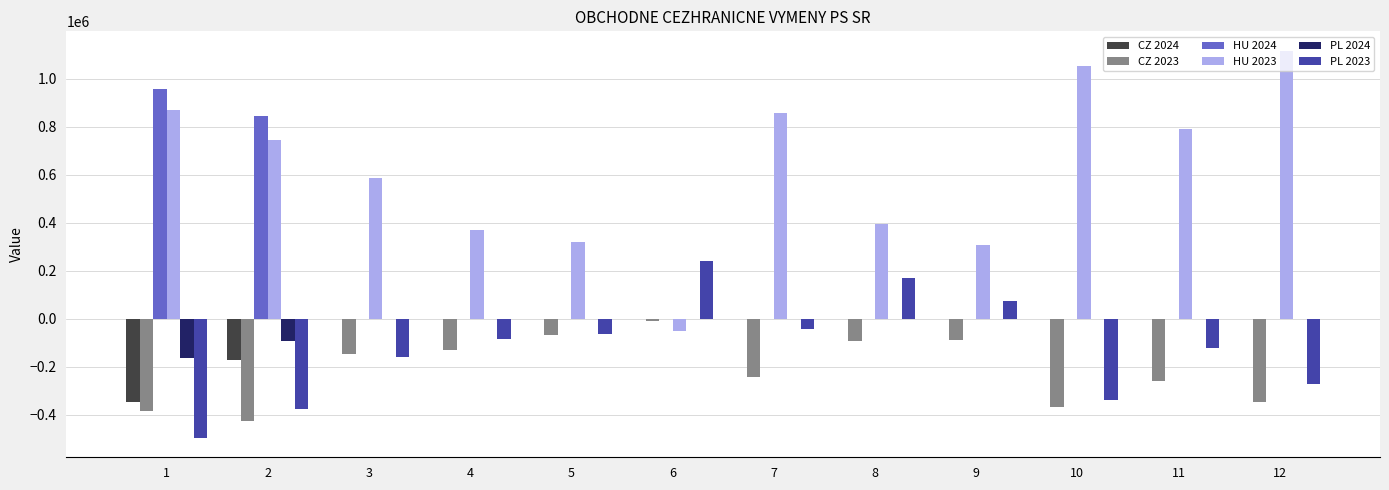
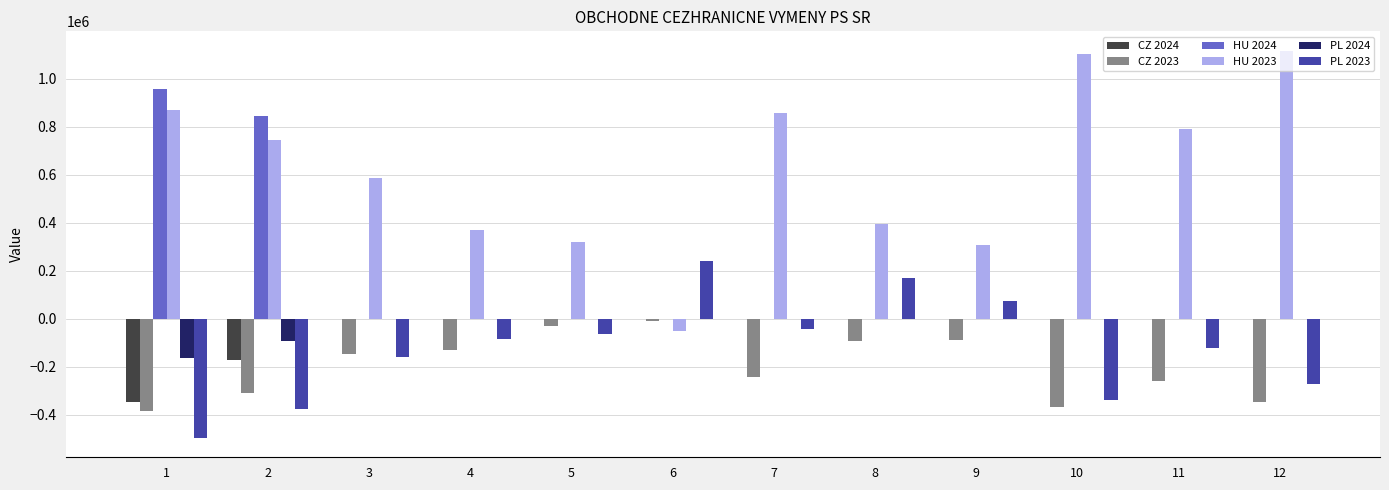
  {
    "CZ 2023": {
      "1": -390000,
-     "2": -430000,
+     "2": -310000,
      "3": -150000,
      "4": -130000,
-     "5": -70000,
+     "5": -30000,
      "6": -10000,
      "7": -240000,
      "8": -90000,
      "9": -90000,
      "10": -370000,
      "11": -260000,
      "12": -350000
    },
    "HU 2023": {
      "1": 870000,
      "2": 750000,
      "3": 580000,
      "4": 370000,
      "5": 320000,
      "6": -50000,
      "7": 860000,
      "8": 390000,
      "9": 310000,
-     "10": 1050000,
+     "10": 1100000,
      "11": 790000
    }
  }
